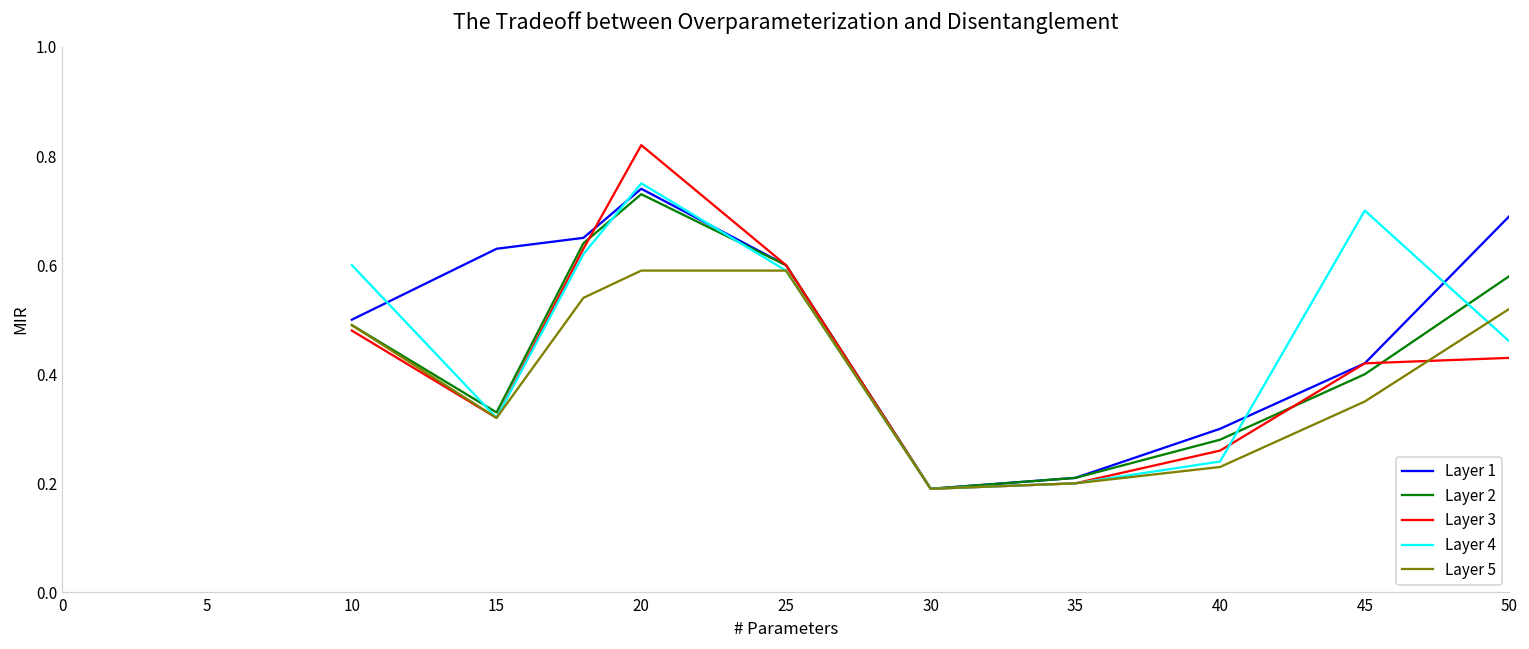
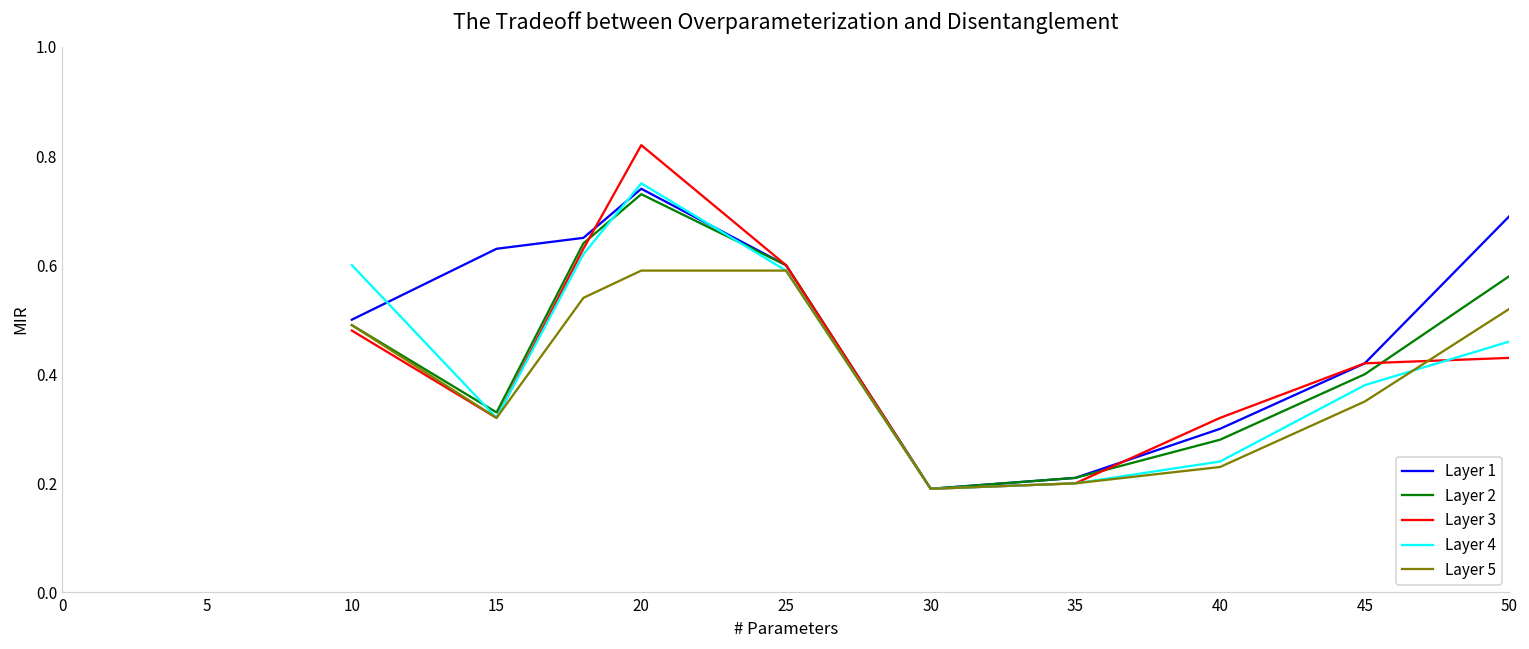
  {
    "Layer 1": {
      "10": 0.50,
      "15": 0.63,
      "20": 0.74,
      "40": 0.30,
      "50": 0.69
    },
    "Layer 2": {
      "15": 0.33,
      "20": 0.73,
      "40": 0.28,
      "45": 0.40,
      "50": 0.58
    },
    "Layer 3": {
      "10": 0.48,
      "20": 0.82,
-     "40": 0.26,
+     "40": 0.32,
      "50": 0.43
    },
    "Layer 4": {
      "10": 0.60,
      "20": 0.75,
      "40": 0.24,
-     "45": 0.70,
+     "45": 0.38,
      "50": 0.46
    },
    "Layer 5": {
      "20": 0.59,
      "40": 0.23,
      "45": 0.35,
      "50": 0.52
    }
  }
